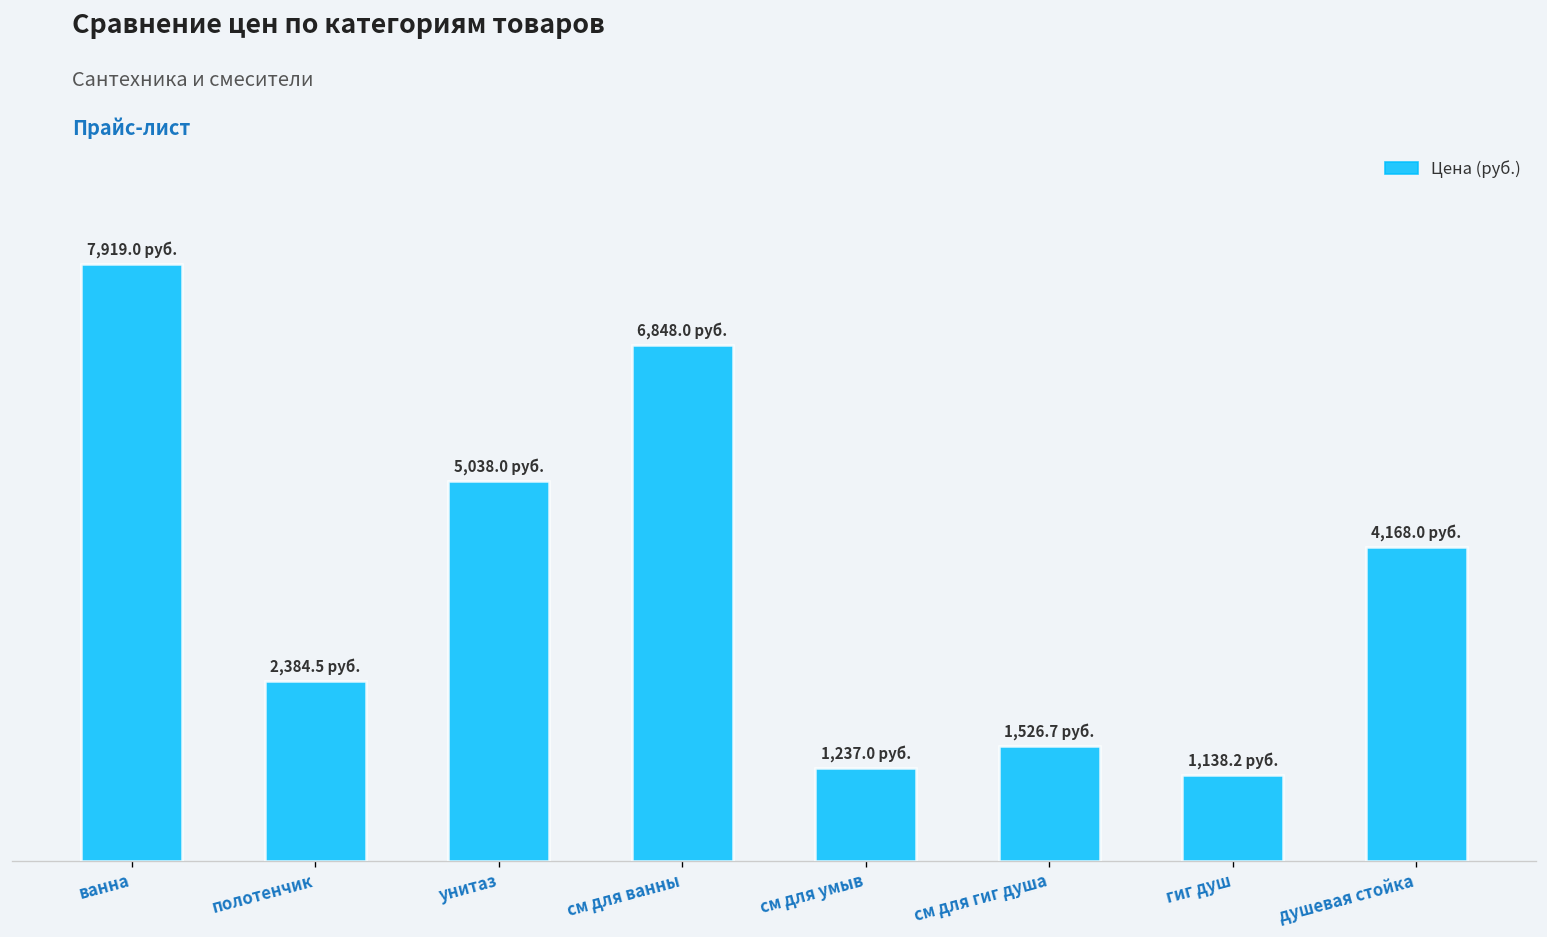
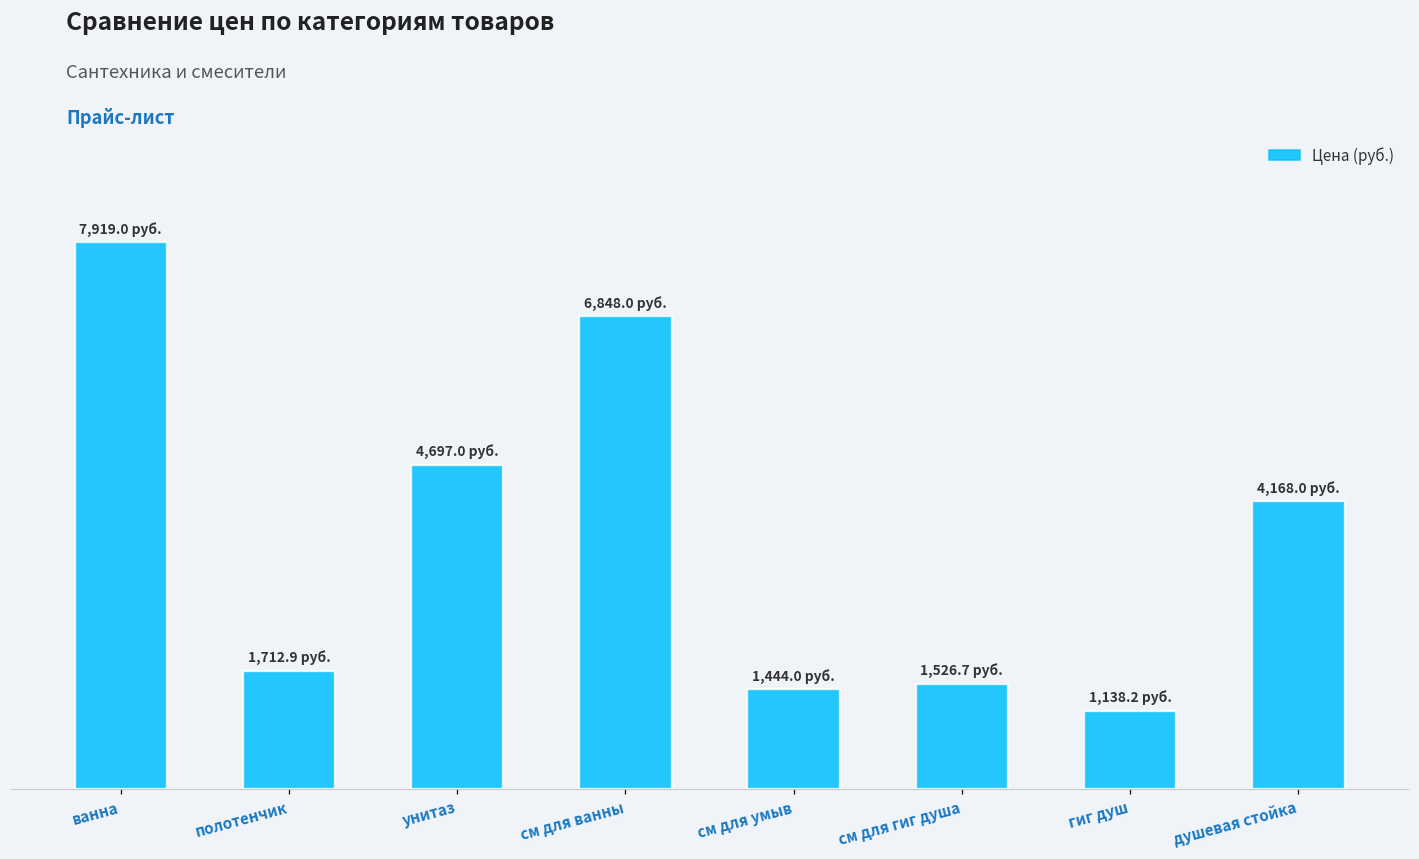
  {
    "ванна": "7,919.0",
-   "полотенчик": "2,384.5",
-   "унитаз": "5,038.0",
+   "полотенчик": "1,712.9",
+   "унитаз": "4,697.0",
    "см для ванны": "6,848.0",
-   "см для умыв": "1,237.0",
+   "см для умыв": "1,444.0",
    "см для гиг душа": "1,526.7",
    "гиг душ": "1,138.2",
    "душевая стойка": "4,168.0"
  }
